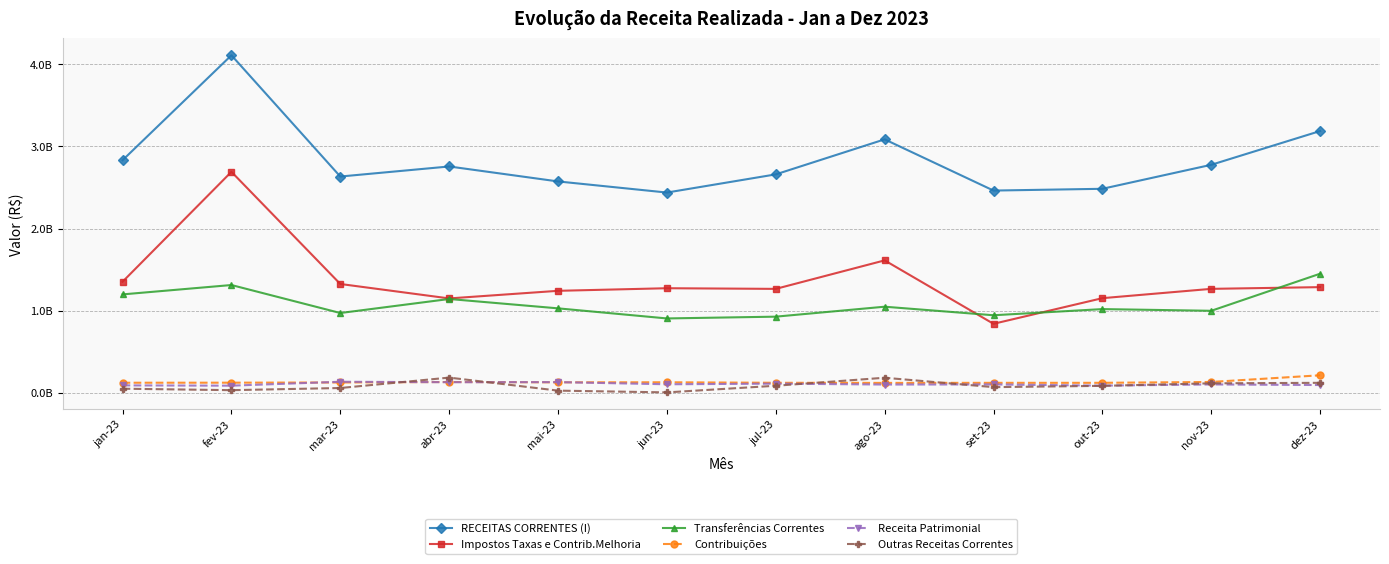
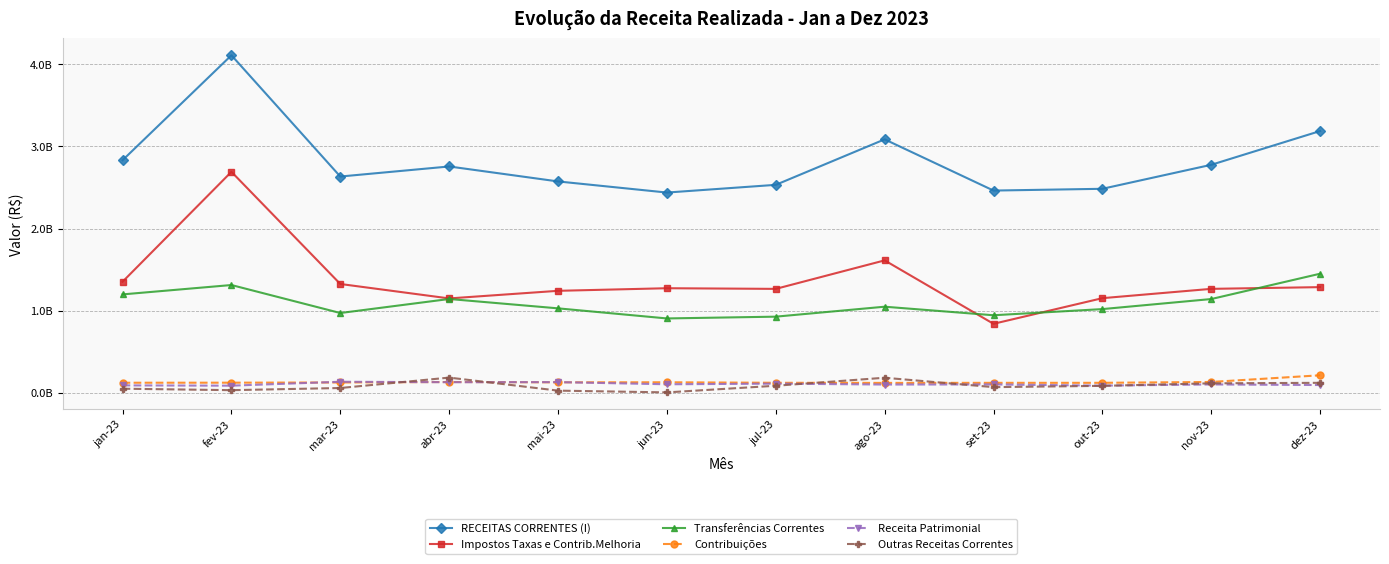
  {
    "RECEITAS CORRENTES (I)": {
      "jan-23": 2800000000,
      "fev-23": 4100000000,
      "mar-23": 2600000000,
      "abr-23": 2800000000,
      "mai-23": 2600000000,
      "jun-23": 2400000000,
-     "jul-23": 2700000000,
+     "jul-23": 2500000000,
      "ago-23": 3100000000,
      "set-23": 2500000000,
      "out-23": 2500000000,
      "nov-23": 2800000000,
      "dez-23": 3200000000
    },
    "Impostos Taxas e Contrib.Melhoria": {
      "jan-23": 1400000000,
      "fev-23": 2700000000,
      "mar-23": 1300000000,
      "mai-23": 1200000000,
      "jun-23": 1300000000,
      "jul-23": 1300000000,
      "ago-23": 1600000000,
      "set-23": 800000000,
      "out-23": 1200000000,
      "nov-23": 1300000000,
      "dez-23": 1300000000
    },
    "Transferências Correntes": {
      "jan-23": 1200000000,
      "fev-23": 1300000000,
      "mar-23": 1000000000,
      "mai-23": 1000000000,
      "jun-23": 900000000,
      "jul-23": 900000000,
      "ago-23": 1000000000,
      "set-23": 900000000,
      "out-23": 1000000000,
-     "nov-23": 1000000000,
+     "nov-23": 1100000000,
      "dez-23": 1500000000
    },
    "Contribuições": {
      "jan-23": 100000000,
      "fev-23": 100000000,
      "out-23": 100000000,
      "dez-23": 200000000
    },
    "Receita Patrimonial": {
      "jan-23": 100000000,
      "fev-23": 100000000
    },
    "Outras Receitas Correntes": {
      "jan-23": 100000000,
      "fev-23": 0,
      "mar-23": 100000000,
      "abr-23": 200000000,
      "mai-23": 0,
      "jun-23": 0,
      "ago-23": 200000000,
      "set-23": 100000000
    }
  }
